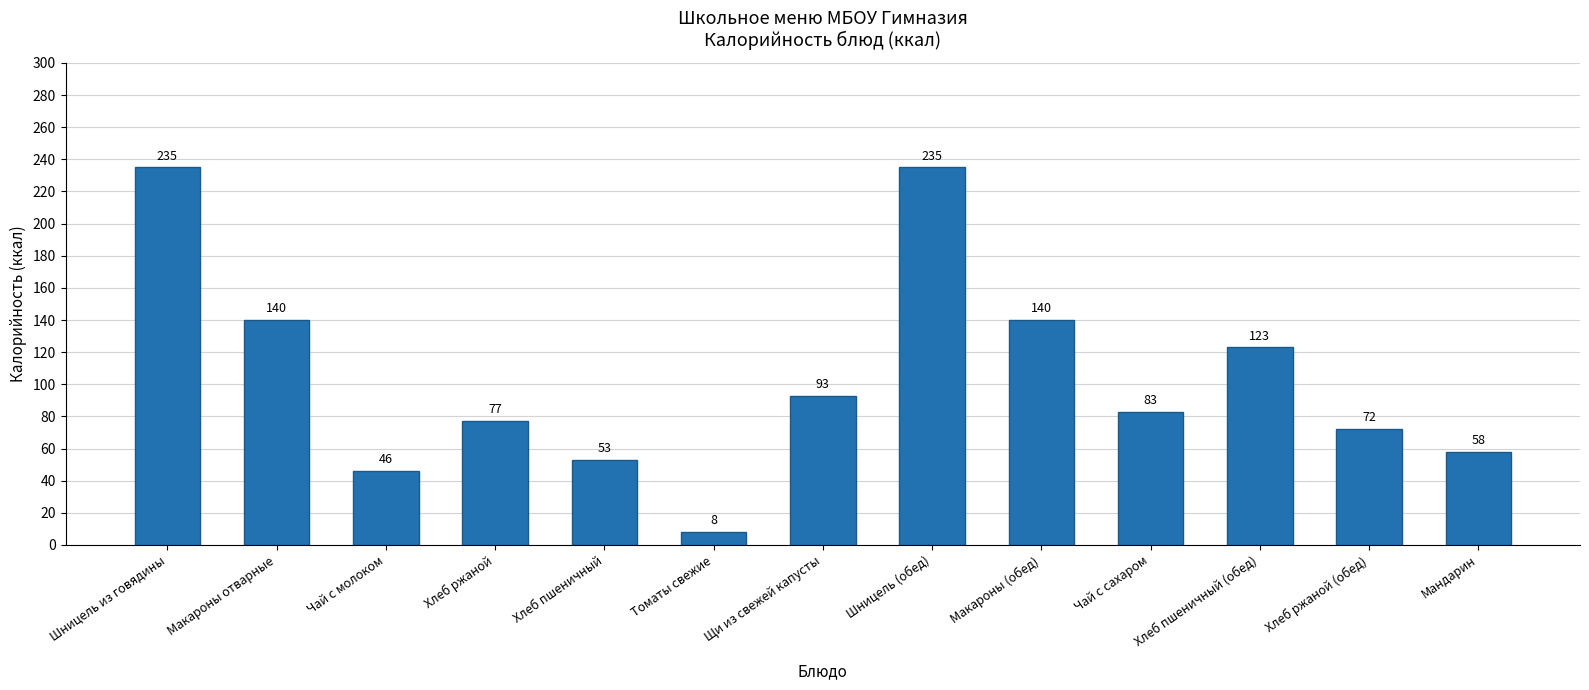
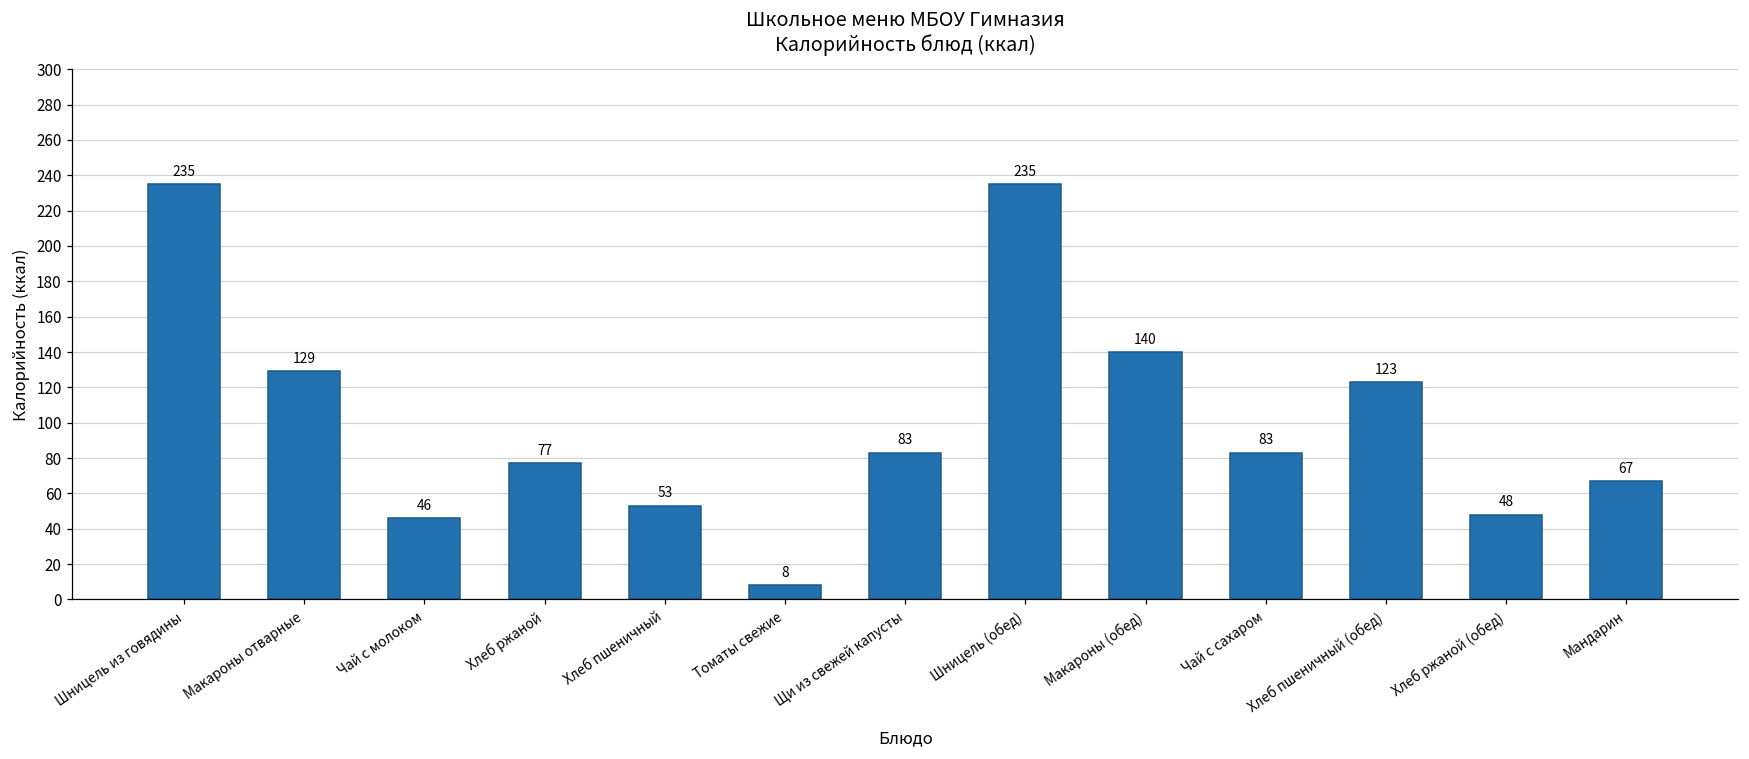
  {
    "Шницель из говядины": 235,
-   "Макароны отварные": 140,
+   "Макароны отварные": 129,
    "Чай с молоком": 46,
    "Хлеб ржаной": 77,
    "Хлеб пшеничный": 53,
    "Томаты свежие": 8,
-   "Щи из свежей капусты": 93,
+   "Щи из свежей капусты": 83,
    "Шницель (обед)": 235,
    "Макароны (обед)": 140,
    "Чай с сахаром": 83,
    "Хлеб пшеничный (обед)": 123,
-   "Хлеб ржаной (обед)": 72,
-   "Мандарин": 58
+   "Хлеб ржаной (обед)": 48,
+   "Мандарин": 67
  }
